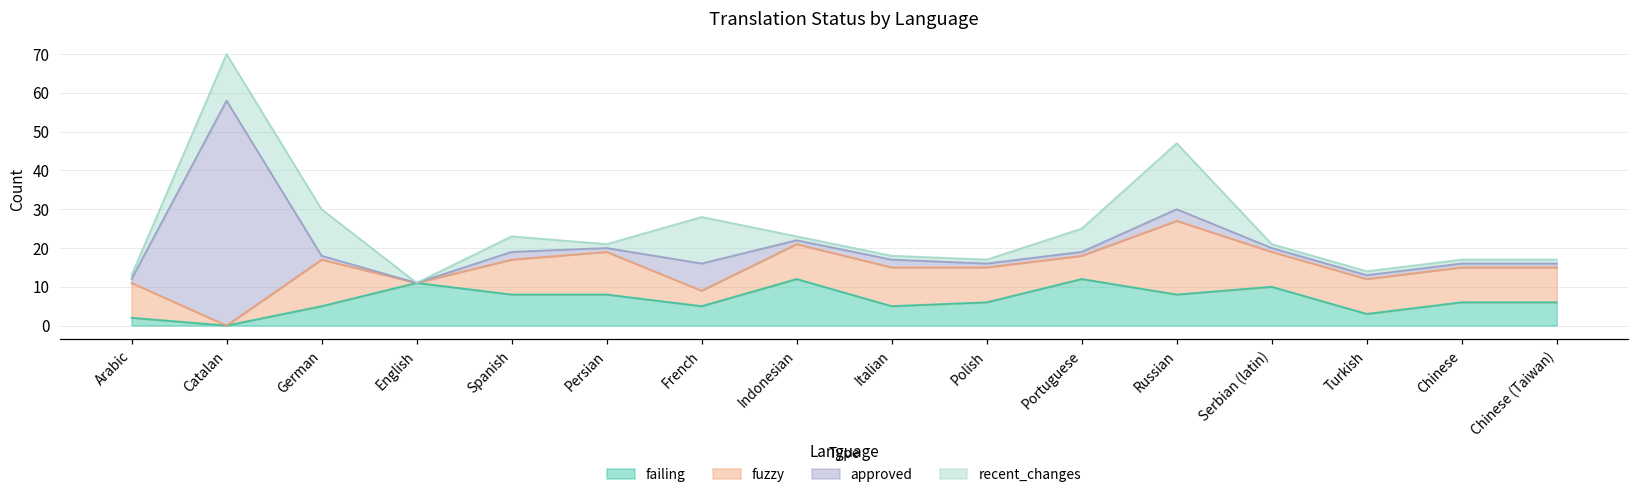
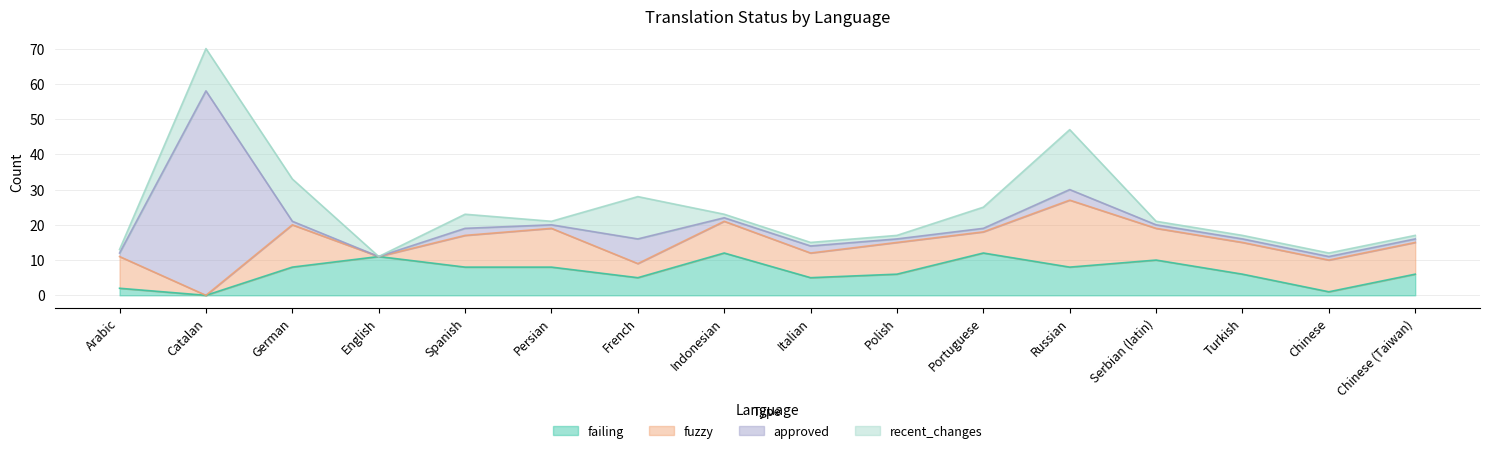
  {
    "failing": {
      "Arabic": 2,
-     "German": 5,
+     "German": 8,
      "Spanish": 8,
      "Persian": 8,
      "French": 5,
      "Indonesian": 12,
      "Italian": 5,
      "Polish": 6,
      "Portuguese": 12,
      "Russian": 8,
      "Serbian (latin)": 10,
-     "Turkish": 3,
-     "Chinese": 6,
+     "Turkish": 6,
+     "Chinese": 1,
      "Chinese (Taiwan)": 6
    },
    "fuzzy": {
      "Arabic": 9,
      "German": 12,
      "Spanish": 9,
      "Persian": 11,
      "French": 4,
      "Indonesian": 9,
-     "Italian": 10,
+     "Italian": 7,
      "Polish": 9,
      "Portuguese": 6,
      "Russian": 19,
      "Serbian (latin)": 9,
      "Turkish": 9,
      "Chinese": 9,
      "Chinese (Taiwan)": 9
    }
  }
